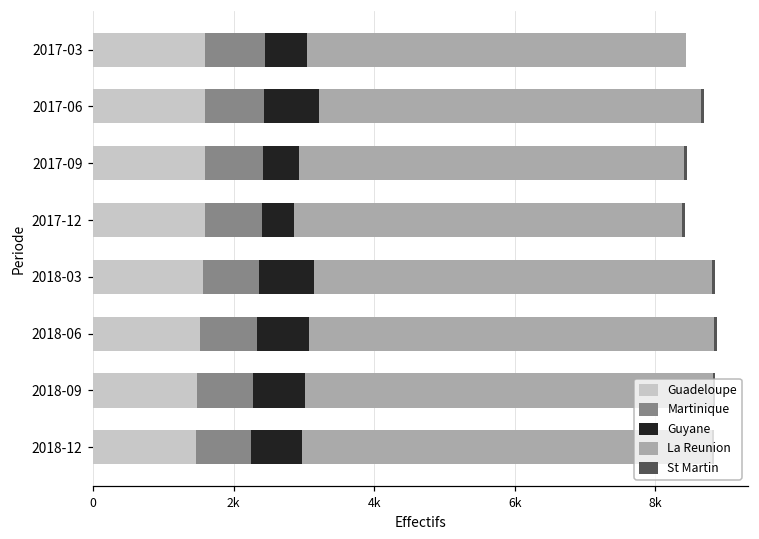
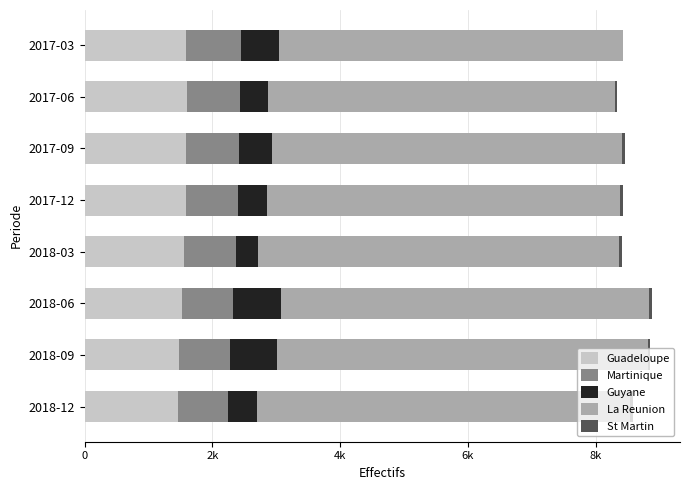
  {
    "Guyane": {
      "2017-03": 600,
-     "2017-06": 800,
+     "2017-06": 400,
      "2017-09": 500,
      "2017-12": 500,
-     "2018-03": 800,
+     "2018-03": 300,
      "2018-06": 700,
      "2018-09": 700,
-     "2018-12": 700
+     "2018-12": 500
    },
    "St Martin": {
      "2017-03": 0,
      "2017-06": 0,
      "2017-09": 0,
      "2017-12": 0,
      "2018-03": 0,
      "2018-06": 0
    }
  }
